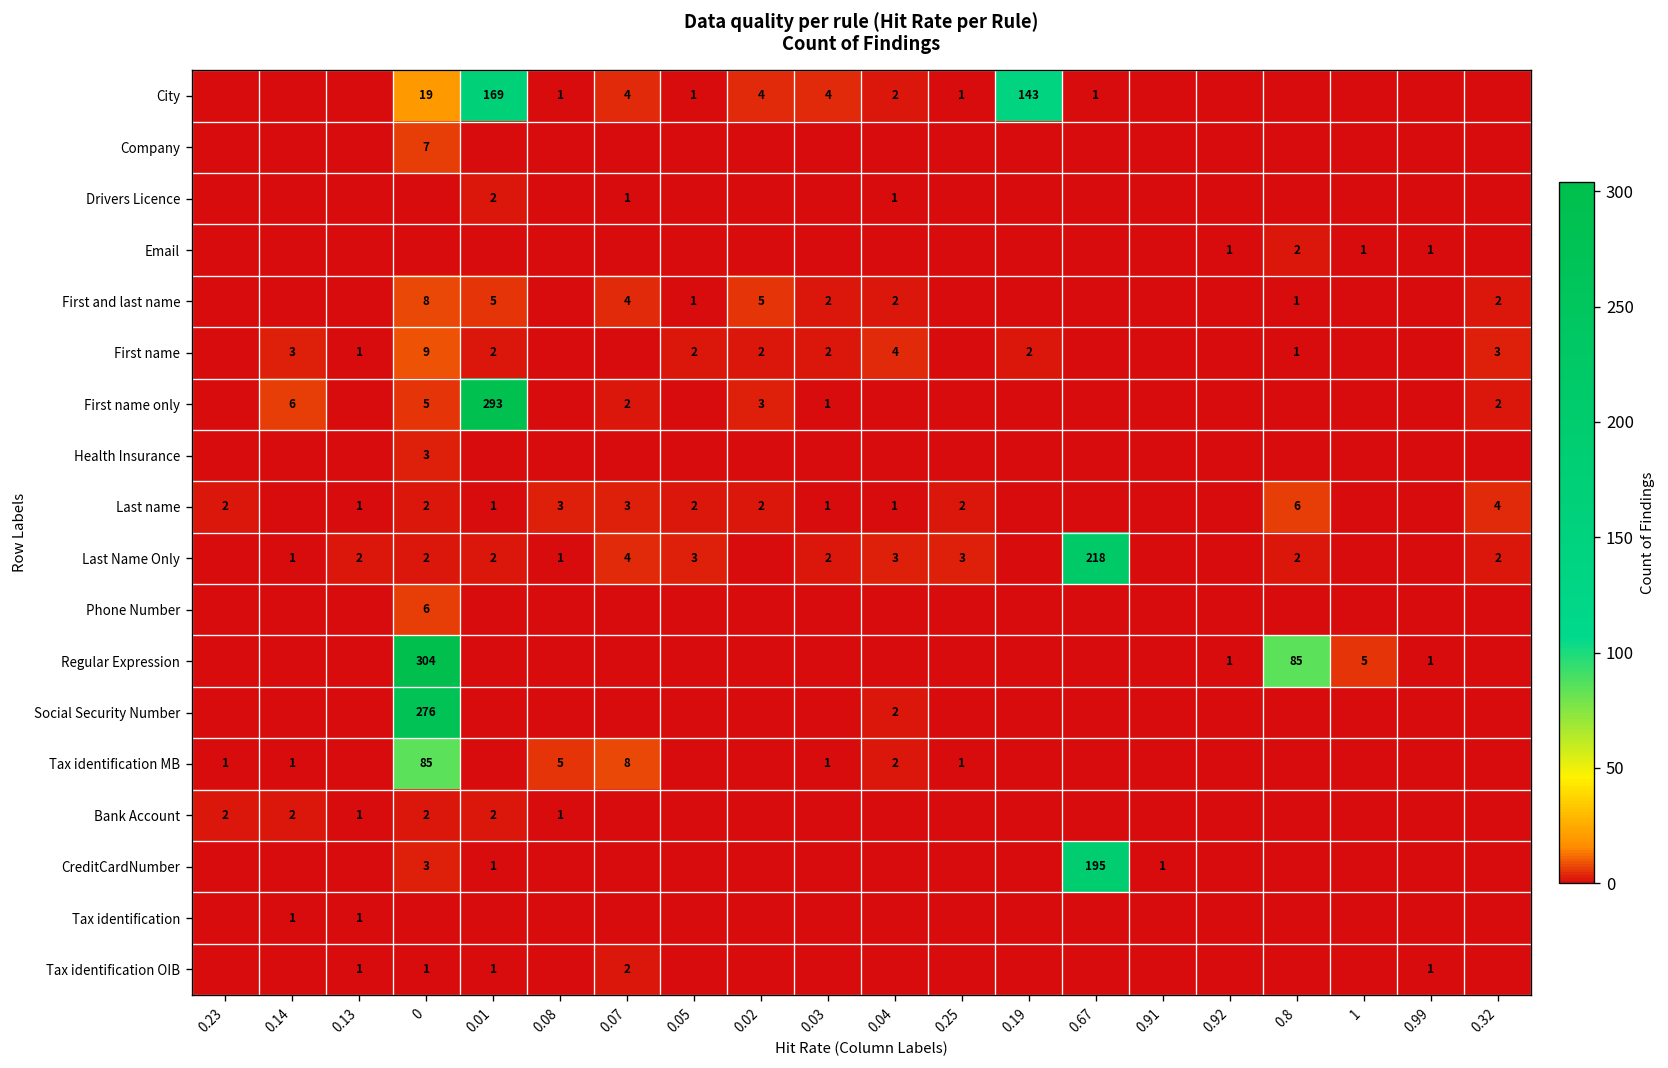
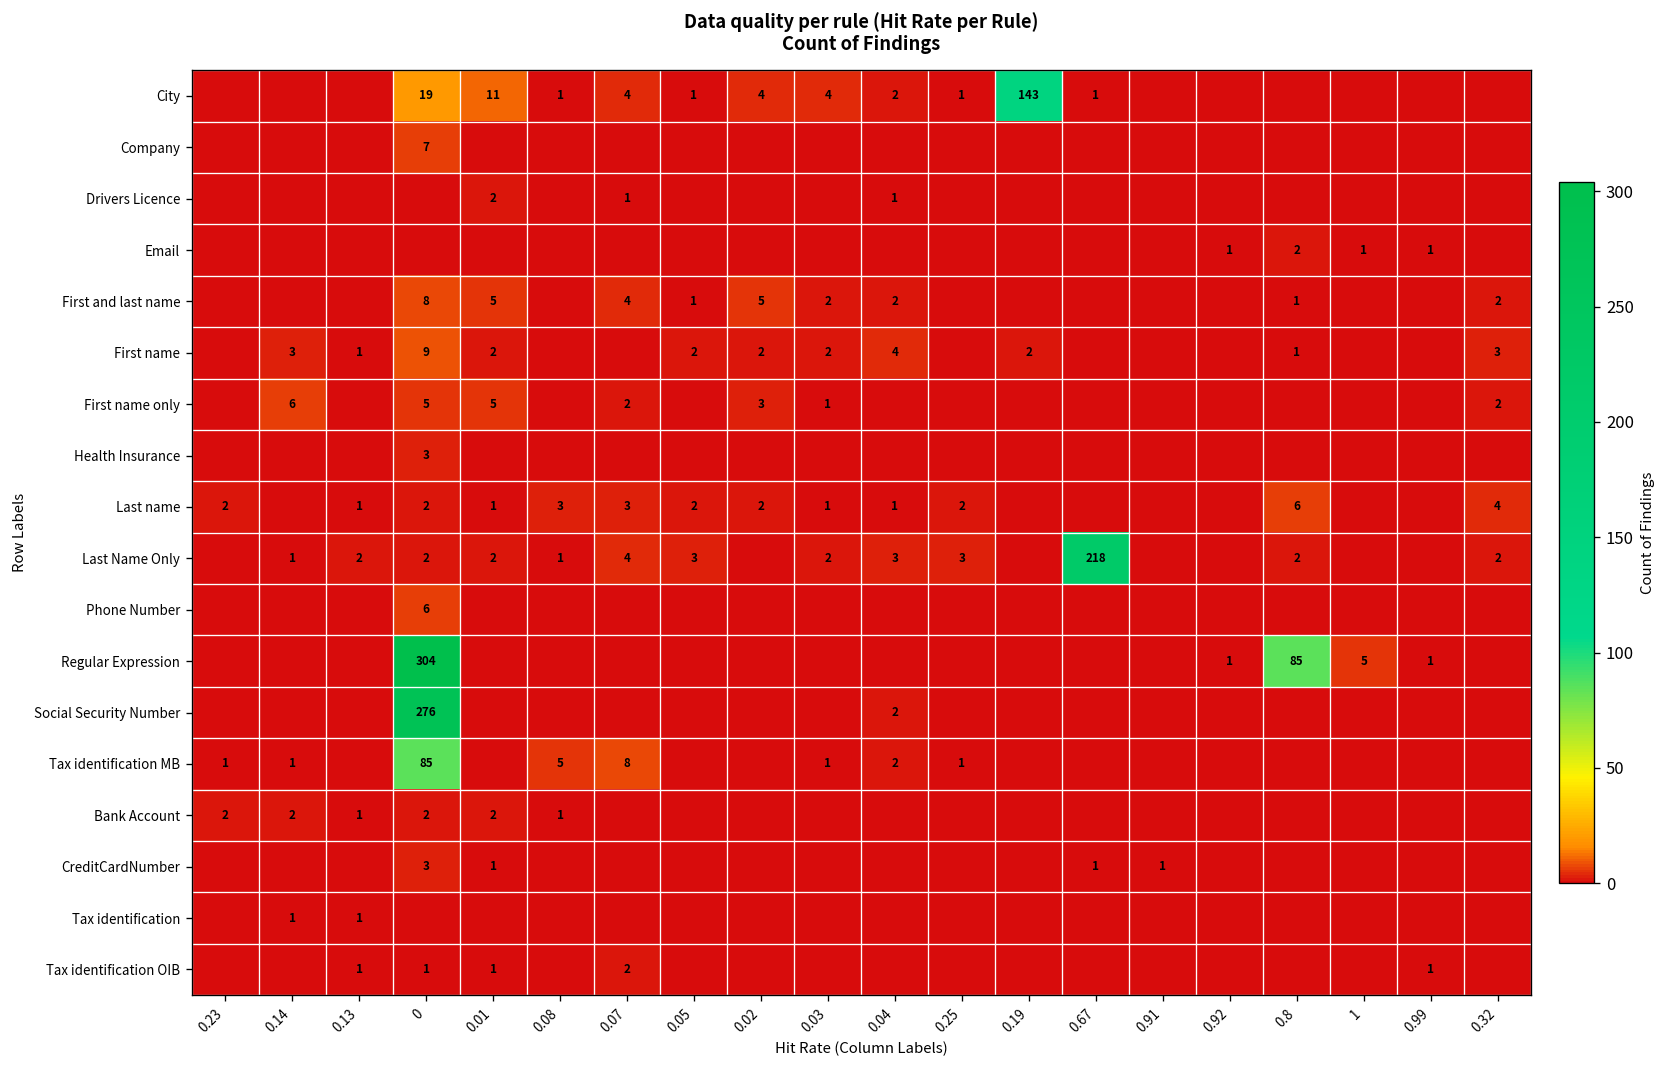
  {
    "City": {
      "0": 19,
-     "0.01": 169,
+     "0.01": 11,
      "0.08": 1,
      "0.07": 4,
      "0.05": 1,
      "0.02": 4,
      "0.03": 4,
      "0.04": 2,
      "0.25": 1,
      "0.19": 143,
      "0.67": 1
    },
    "Company": {
      "0": 7
    },
    "Drivers Licence": {
      "0.01": 2,
      "0.07": 1,
      "0.04": 1
    },
    "Email": {
      "0.92": 1,
      "0.8": 2,
      "1": 1,
      "0.99": 1
    },
    "First and last name": {
      "0": 8,
      "0.01": 5,
      "0.07": 4,
      "0.05": 1,
      "0.02": 5,
      "0.03": 2,
      "0.04": 2,
      "0.8": 1,
      "0.32": 2
    },
    "First name": {
      "0.14": 3,
      "0.13": 1,
      "0": 9,
      "0.01": 2,
      "0.05": 2,
      "0.02": 2,
      "0.03": 2,
      "0.04": 4,
      "0.19": 2,
      "0.8": 1,
      "0.32": 3
    },
    "First name only": {
      "0.14": 6,
      "0": 5,
-     "0.01": 293,
+     "0.01": 5,
      "0.07": 2,
      "0.02": 3,
      "0.03": 1,
      "0.32": 2
    },
    "Health Insurance": {
      "0": 3
    },
    "Last name": {
      "0.23": 2,
      "0.13": 1,
      "0": 2,
      "0.01": 1,
      "0.08": 3,
      "0.07": 3,
      "0.05": 2,
      "0.02": 2,
      "0.03": 1,
      "0.04": 1,
      "0.25": 2,
      "0.8": 6,
      "0.32": 4
    },
    "Last Name Only": {
      "0.14": 1,
      "0.13": 2,
      "0": 2,
      "0.01": 2,
      "0.08": 1,
      "0.07": 4,
      "0.05": 3,
      "0.03": 2,
      "0.04": 3,
      "0.25": 3,
      "0.67": 218,
      "0.8": 2,
      "0.32": 2
    },
    "Phone Number": {
      "0": 6
    },
    "Regular Expression": {
      "0": 304,
      "0.92": 1,
      "0.8": 85,
      "1": 5,
      "0.99": 1
    },
    "Social Security Number": {
      "0": 276,
      "0.04": 2
    },
    "Tax identification MB": {
      "0.23": 1,
      "0.14": 1,
      "0": 85,
      "0.08": 5,
      "0.07": 8,
      "0.03": 1,
      "0.04": 2,
      "0.25": 1
    },
    "Bank Account": {
      "0.23": 2,
      "0.14": 2,
      "0.13": 1,
      "0": 2,
      "0.01": 2,
      "0.08": 1
    },
    "CreditCardNumber": {
      "0": 3,
      "0.01": 1,
-     "0.67": 195,
+     "0.67": 1,
      "0.91": 1
    },
    "Tax identification": {
      "0.14": 1,
      "0.13": 1
    },
    "Tax identification OIB": {
      "0.13": 1,
      "0": 1,
      "0.01": 1,
      "0.07": 2,
      "0.99": 1
    }
  }
